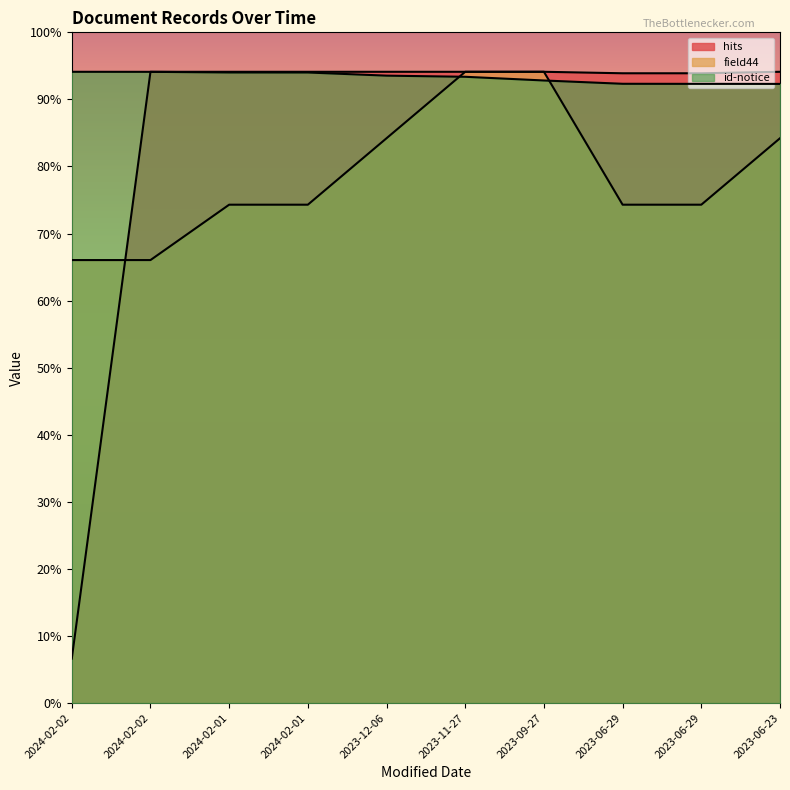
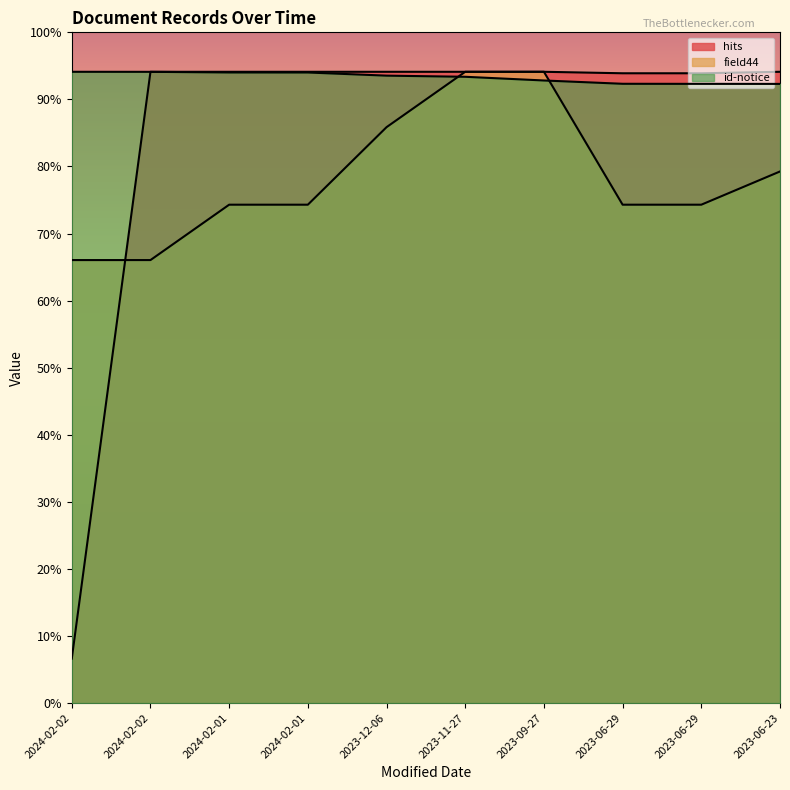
  {
    "hits": {
      "2023-12-06": "94%",
      "2023-06-23": "94%"
    },
    "field44": {
-     "2023-12-06": "84%",
-     "2023-06-23": "84%"
+     "2023-12-06": "86%",
+     "2023-06-23": "79%"
    },
    "id-notice": {
      "2023-12-06": "94%",
      "2023-11-27": "93%",
      "2023-09-27": "93%",
      "2023-06-23": "92%"
    }
  }
